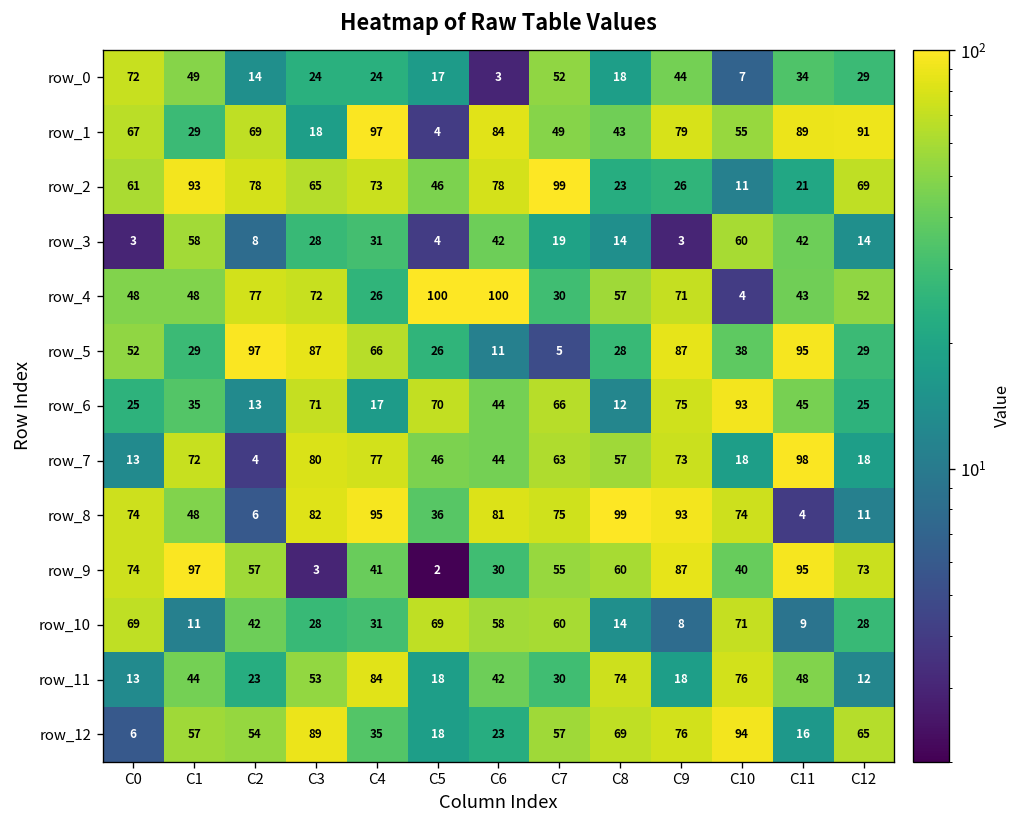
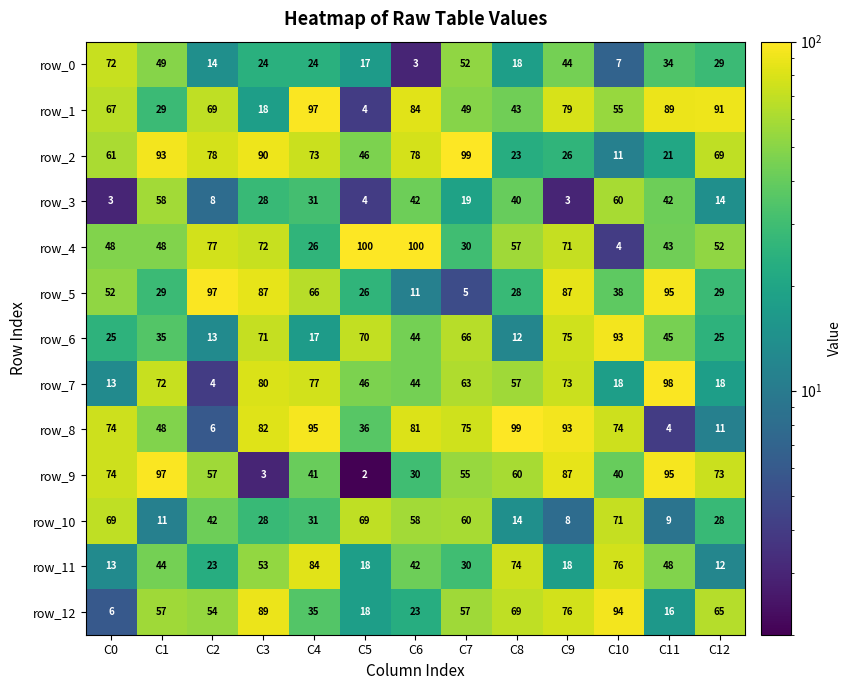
  {
    "row_0": {
      "C0": 72,
      "C1": 49,
      "C2": 14,
      "C3": 24,
      "C4": 24,
      "C5": 17,
      "C6": 3,
      "C7": 52,
      "C8": 18,
      "C9": 44,
      "C10": 7,
      "C11": 34,
      "C12": 29
    },
    "row_1": {
      "C0": 67,
      "C1": 29,
      "C2": 69,
      "C3": 18,
      "C4": 97,
      "C5": 4,
      "C6": 84,
      "C7": 49,
      "C8": 43,
      "C9": 79,
      "C10": 55,
      "C11": 89,
      "C12": 91
    },
    "row_2": {
      "C0": 61,
      "C1": 93,
      "C2": 78,
-     "C3": 65,
+     "C3": 90,
      "C4": 73,
      "C5": 46,
      "C6": 78,
      "C7": 99,
      "C8": 23,
      "C9": 26,
      "C10": 11,
      "C11": 21,
      "C12": 69
    },
    "row_3": {
      "C0": 3,
      "C1": 58,
      "C2": 8,
      "C3": 28,
      "C4": 31,
      "C5": 4,
      "C6": 42,
      "C7": 19,
-     "C8": 14,
+     "C8": 40,
      "C9": 3,
      "C10": 60,
      "C11": 42,
      "C12": 14
    },
    "row_4": {
      "C0": 48,
      "C1": 48,
      "C2": 77,
      "C3": 72,
      "C4": 26,
      "C5": 100,
      "C6": 100,
      "C7": 30,
      "C8": 57,
      "C9": 71,
      "C10": 4,
      "C11": 43,
      "C12": 52
    },
    "row_5": {
      "C0": 52,
      "C1": 29,
      "C2": 97,
      "C3": 87,
      "C4": 66,
      "C5": 26,
      "C6": 11,
      "C7": 5,
      "C8": 28,
      "C9": 87,
      "C10": 38,
      "C11": 95,
      "C12": 29
    },
    "row_6": {
      "C0": 25,
      "C1": 35,
      "C2": 13,
      "C3": 71,
      "C4": 17,
      "C5": 70,
      "C6": 44,
      "C7": 66,
      "C8": 12,
      "C9": 75,
      "C10": 93,
      "C11": 45,
      "C12": 25
    },
    "row_7": {
      "C0": 13,
      "C1": 72,
      "C2": 4,
      "C3": 80,
      "C4": 77,
      "C5": 46,
      "C6": 44,
      "C7": 63,
      "C8": 57,
      "C9": 73,
      "C10": 18,
      "C11": 98,
      "C12": 18
    },
    "row_8": {
      "C0": 74,
      "C1": 48,
      "C2": 6,
      "C3": 82,
      "C4": 95,
      "C5": 36,
      "C6": 81,
      "C7": 75,
      "C8": 99,
      "C9": 93,
      "C10": 74,
      "C11": 4,
      "C12": 11
    },
    "row_9": {
      "C0": 74,
      "C1": 97,
      "C2": 57,
      "C3": 3,
      "C4": 41,
      "C5": 2,
      "C6": 30,
      "C7": 55,
      "C8": 60,
      "C9": 87,
      "C10": 40,
      "C11": 95,
      "C12": 73
    },
    "row_10": {
      "C0": 69,
      "C1": 11,
      "C2": 42,
      "C3": 28,
      "C4": 31,
      "C5": 69,
      "C6": 58,
      "C7": 60,
      "C8": 14,
      "C9": 8,
      "C10": 71,
      "C11": 9,
      "C12": 28
    },
    "row_11": {
      "C0": 13,
      "C1": 44,
      "C2": 23,
      "C3": 53,
      "C4": 84,
      "C5": 18,
      "C6": 42,
      "C7": 30,
      "C8": 74,
      "C9": 18,
      "C10": 76,
      "C11": 48,
      "C12": 12
    },
    "row_12": {
      "C0": 6,
      "C1": 57,
      "C2": 54,
      "C3": 89,
      "C4": 35,
      "C5": 18,
      "C6": 23,
      "C7": 57,
      "C8": 69,
      "C9": 76,
      "C10": 94,
      "C11": 16,
      "C12": 65
    }
  }
